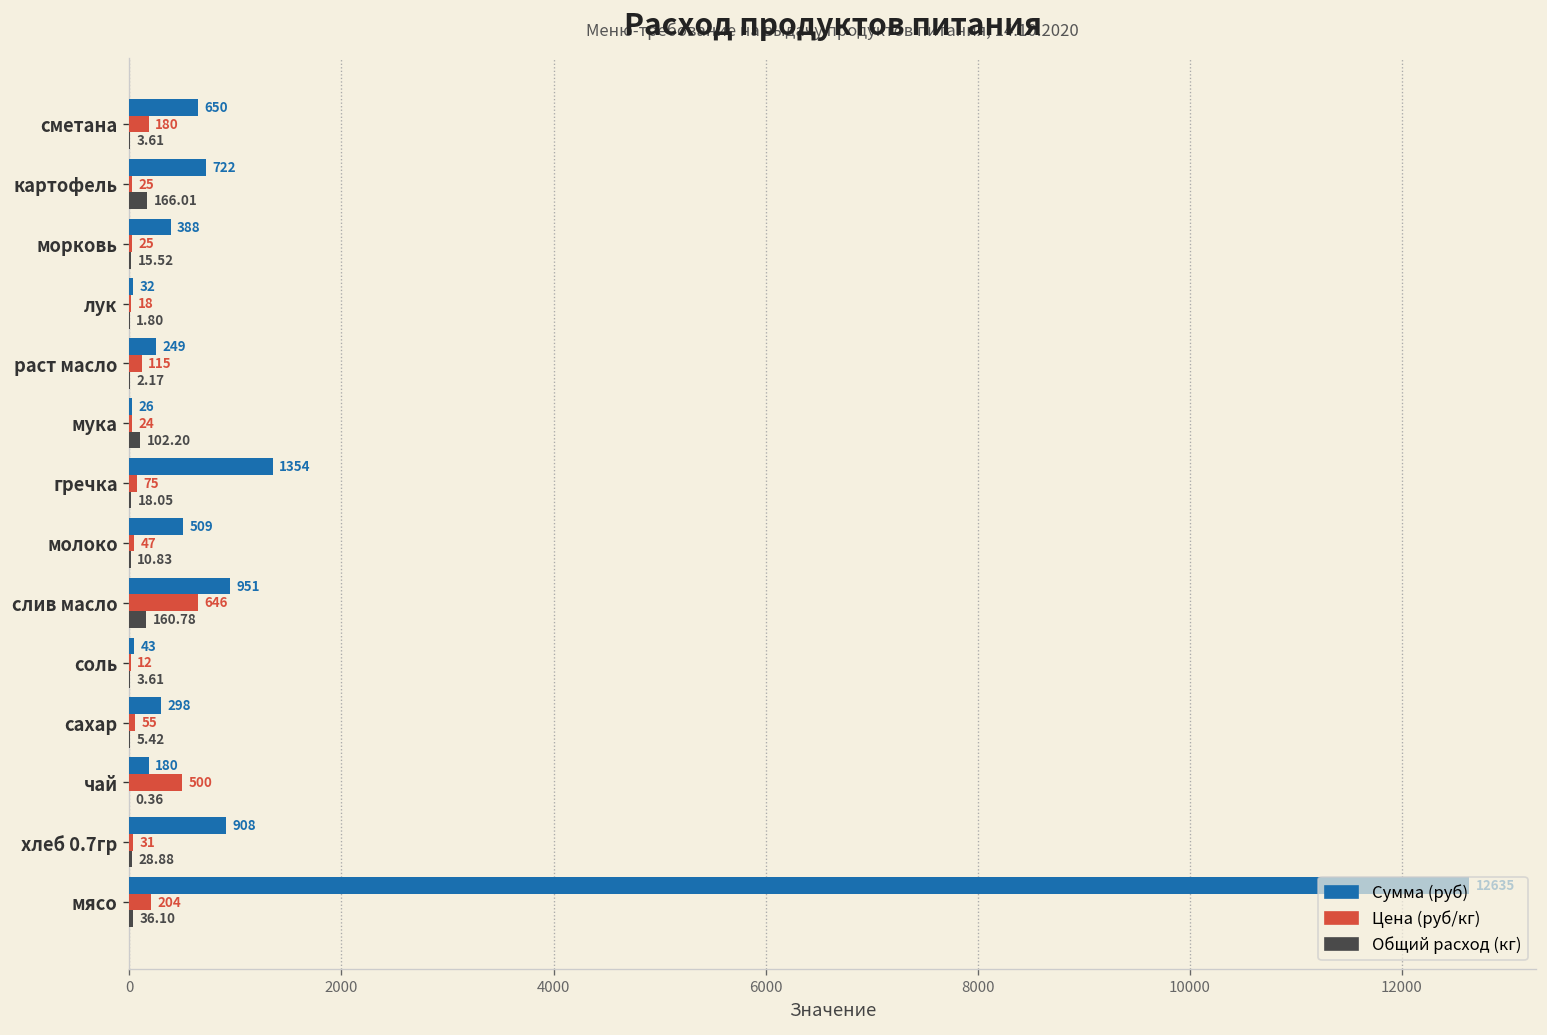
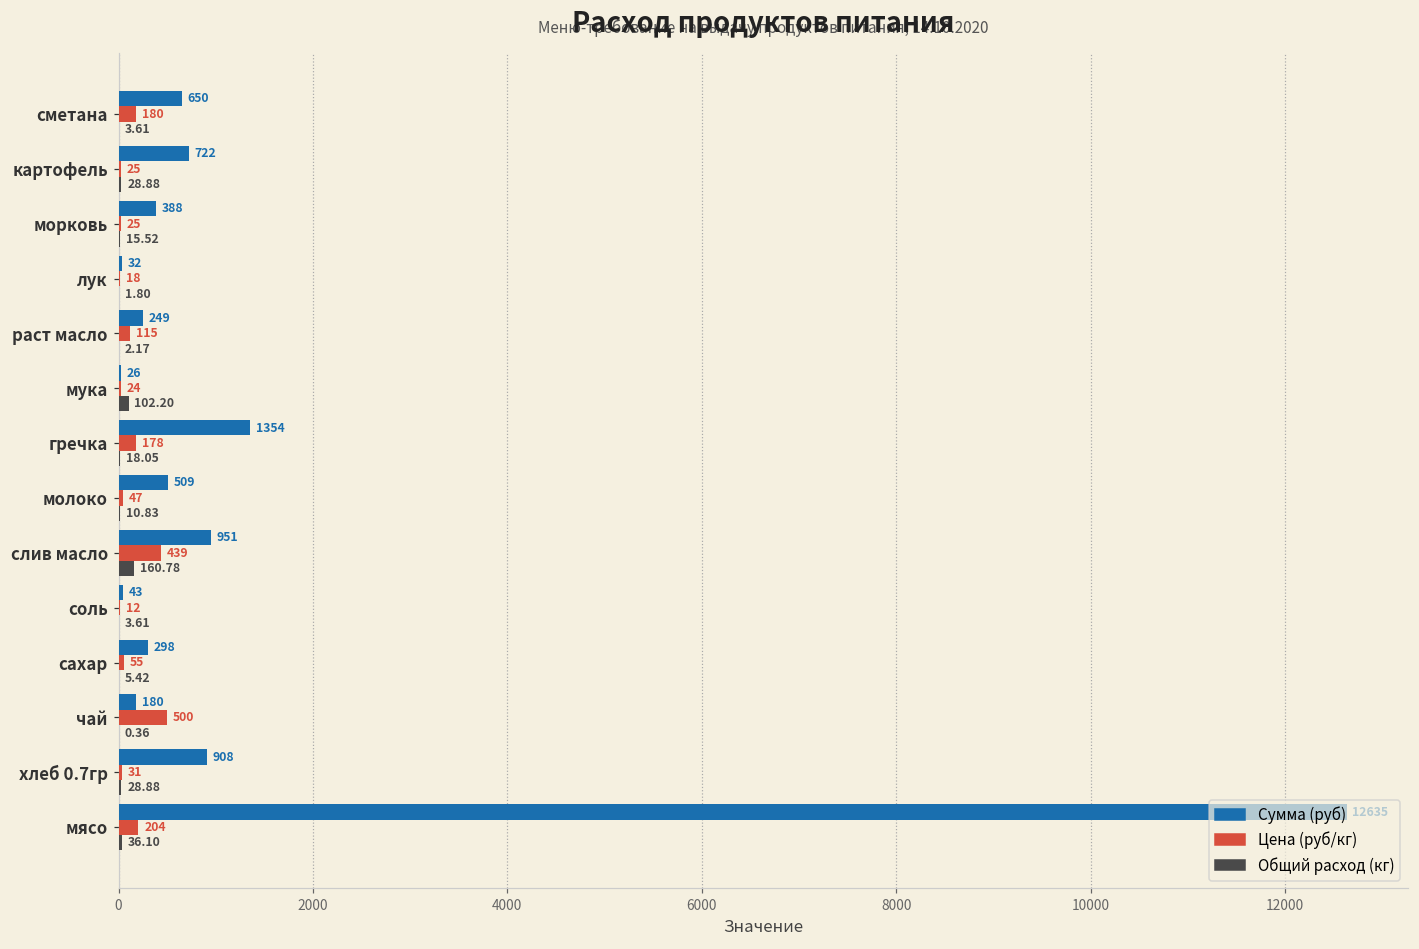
  {
    "Сумма (руб)": {
      "сметана": 650,
      "картофель": 722,
      "морковь": 388,
      "лук": 32,
      "раст масло": 249,
      "мука": 26,
      "гречка": 1354,
      "молоко": 509,
      "слив масло": 951,
      "соль": 43,
      "сахар": 298,
      "чай": 180,
      "хлеб 0.7гр": 908
    },
    "Цена (руб/кг)": {
      "сметана": 180,
      "картофель": 25,
      "морковь": 25,
      "лук": 18,
      "раст масло": 115,
      "мука": 24,
-     "гречка": 75,
+     "гречка": 178,
      "молоко": 47,
-     "слив масло": 646,
+     "слив масло": 439,
      "соль": 12,
      "сахар": 55,
      "чай": 500,
      "хлеб 0.7гр": 31,
      "мясо": 204
    },
    "Общий расход (кг)": {
      "сметана": 3.61,
-     "картофель": 166.01,
+     "картофель": 28.88,
      "морковь": 15.52,
      "лук": 1.80,
      "раст масло": 2.17,
      "мука": 102.20,
      "гречка": 18.05,
      "молоко": 10.83,
      "слив масло": 160.78,
      "соль": 3.61,
      "сахар": 5.42,
      "чай": 0.36,
      "хлеб 0.7гр": 28.88,
      "мясо": 36.10
    }
  }
